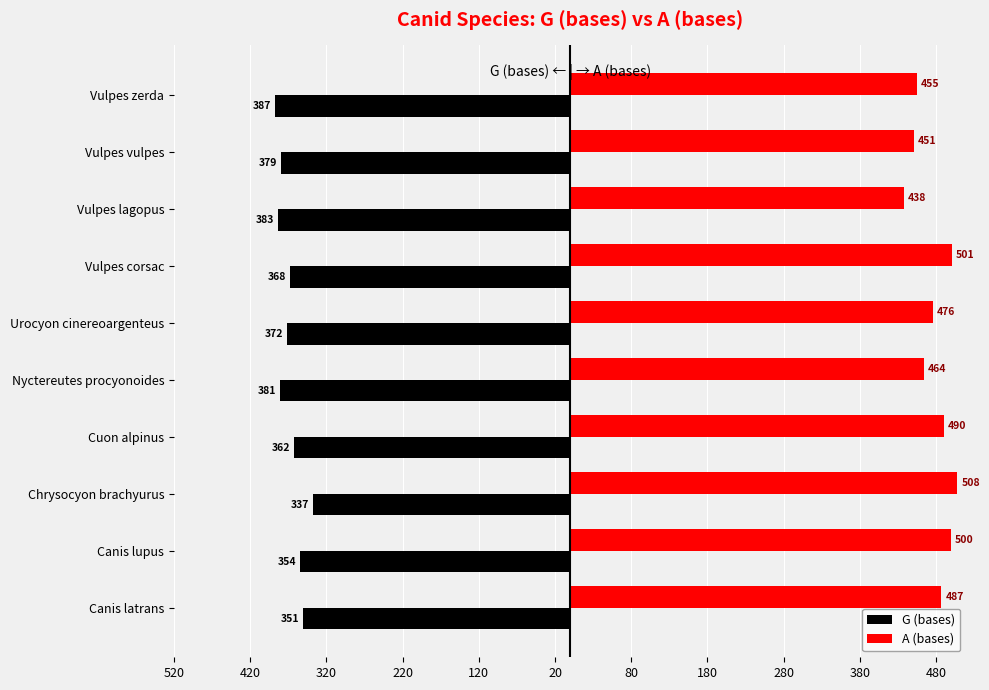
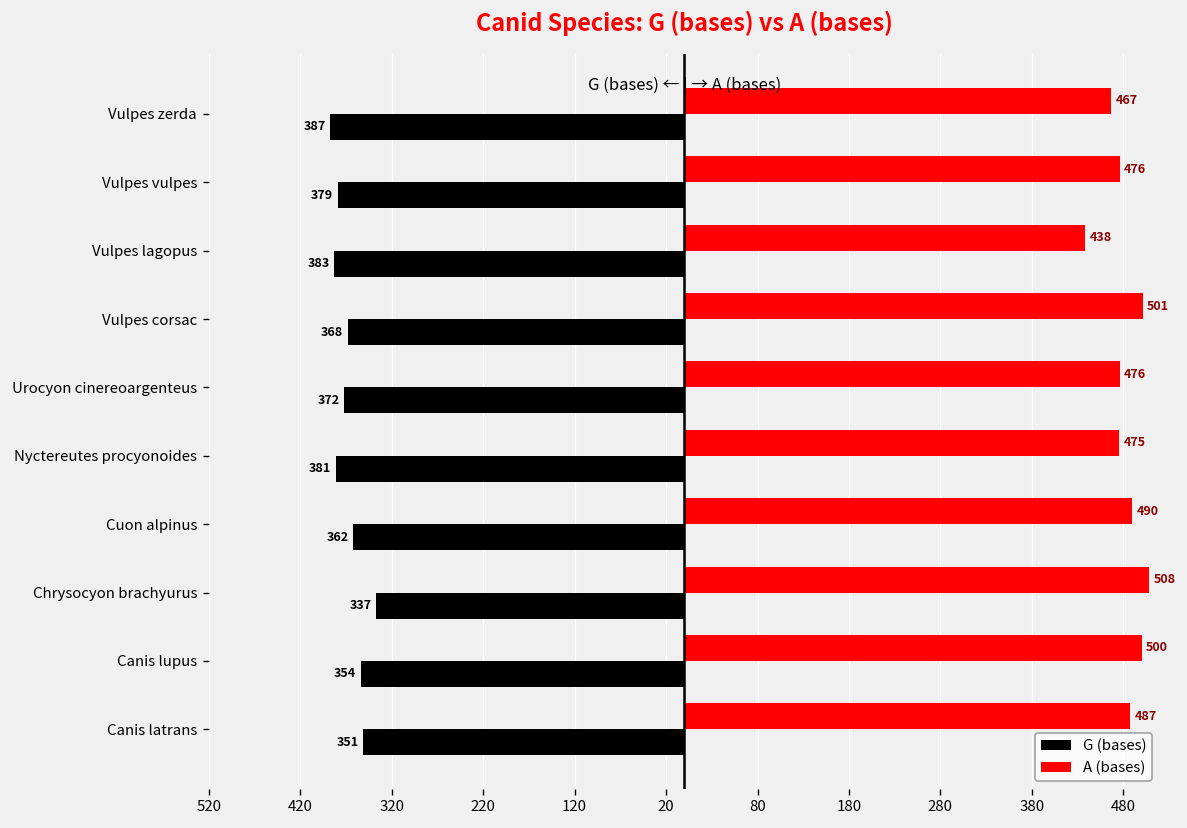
  {
    "A (bases)": {
-     "Vulpes zerda": 455,
-     "Vulpes vulpes": 451,
+     "Vulpes zerda": 467,
+     "Vulpes vulpes": 476,
      "Vulpes lagopus": 438,
      "Vulpes corsac": 501,
      "Urocyon cinereoargenteus": 476,
-     "Nyctereutes procyonoides": 464,
+     "Nyctereutes procyonoides": 475,
      "Cuon alpinus": 490,
      "Chrysocyon brachyurus": 508,
      "Canis lupus": 500,
      "Canis latrans": 487
    }
  }
